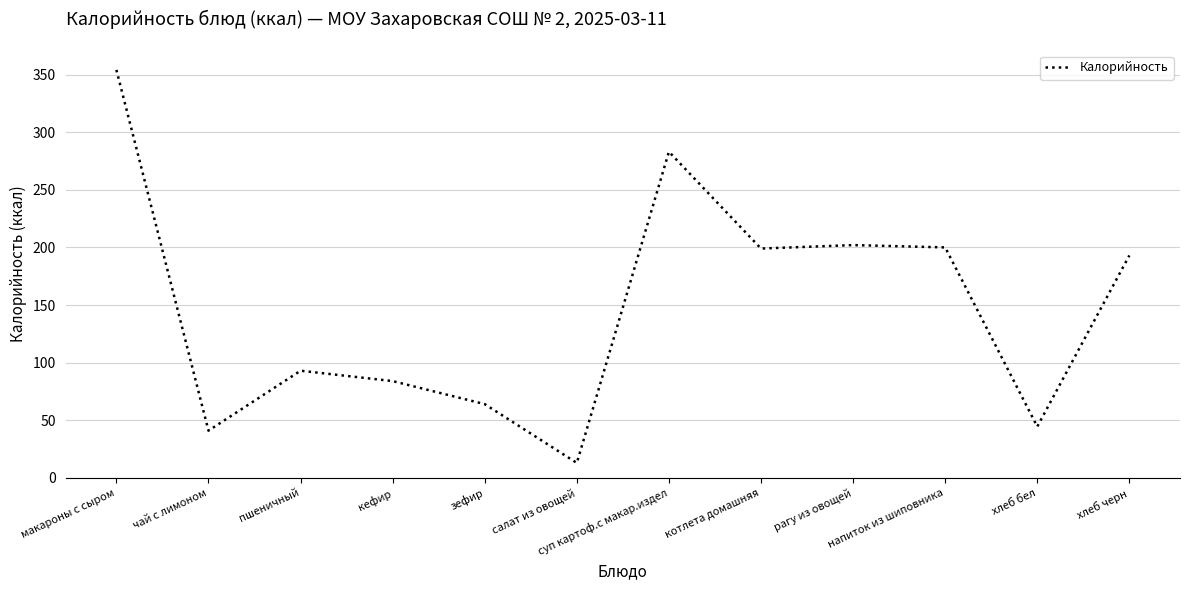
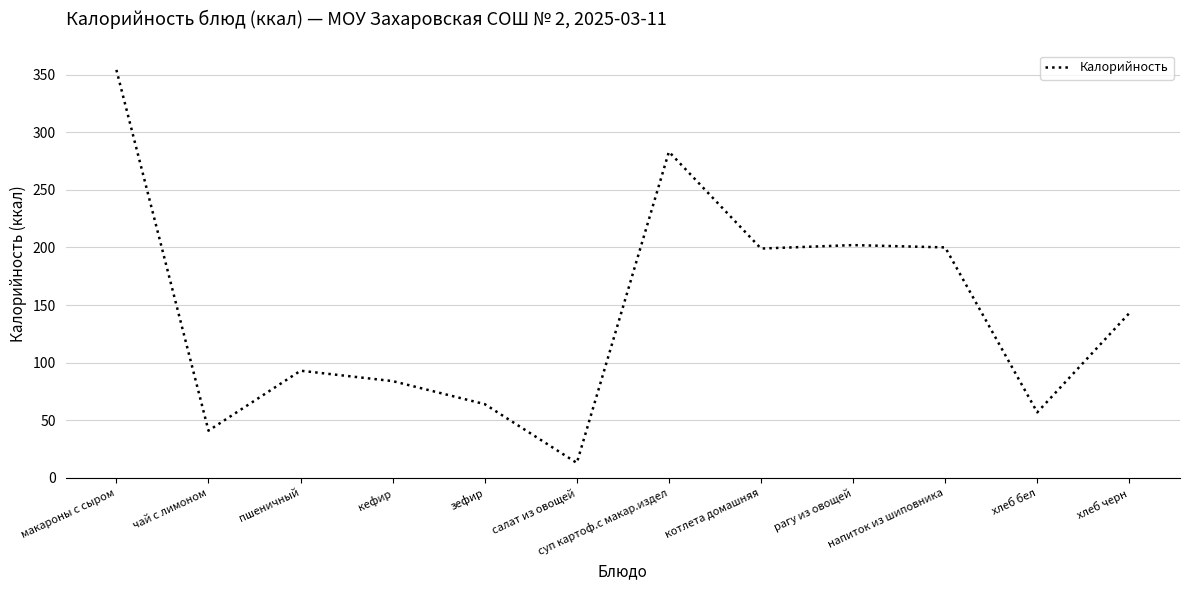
  {
    "макароны с сыром": 354,
    "чай с лимоном": 41,
    "пшеничный": 93,
    "кефир": 84,
    "зефир": 64,
    "салат из овощей": 13,
    "суп картоф.с макар.издел": 283,
    "котлета домашняя": 199,
    "рагу из овощей": 202,
    "напиток из шиповника": 200,
-   "хлеб бел": 45,
-   "хлеб черн": 193
+   "хлеб бел": 57,
+   "хлеб черн": 143
  }
